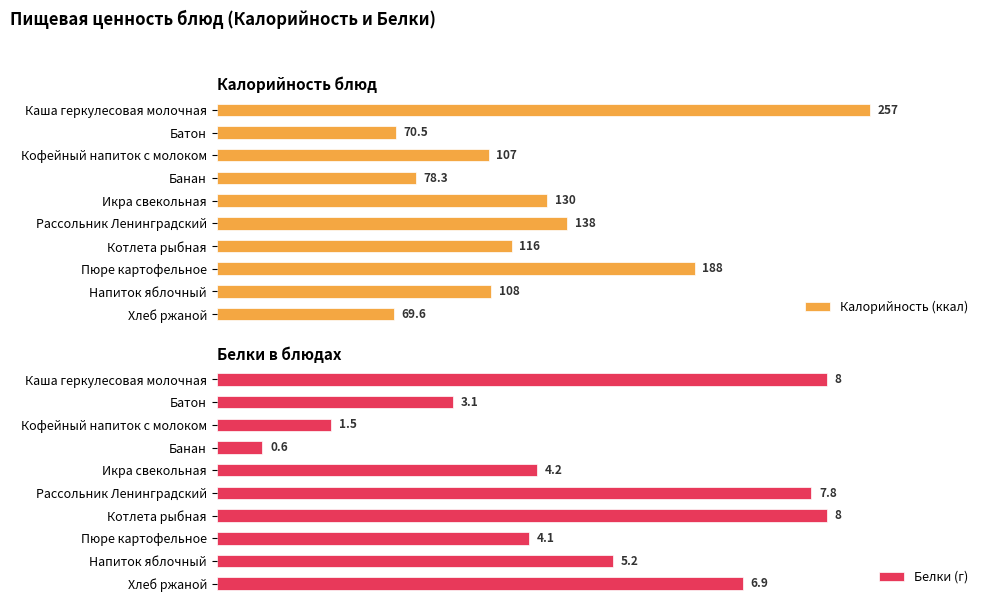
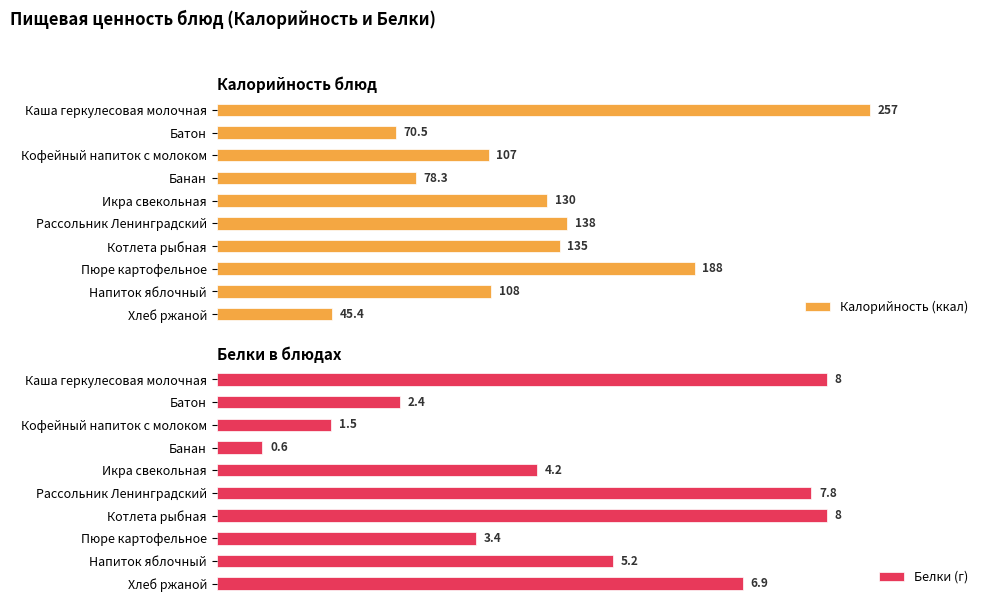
  {
    "Калорийность блюд": {
      "Каша геркулесовая молочная": 257,
      "Батон": 70.5,
      "Кофейный напиток с молоком": 107,
      "Банан": 78.3,
      "Икра свекольная": 130,
      "Рассольник Ленинградский": 138,
-     "Котлета рыбная": 116,
+     "Котлета рыбная": 135,
      "Пюре картофельное": 188,
      "Напиток яблочный": 108,
-     "Хлеб ржаной": 69.6
+     "Хлеб ржаной": 45.4
    },
    "Белки в блюдах": {
      "Каша геркулесовая молочная": 8,
-     "Батон": 3.1,
+     "Батон": 2.4,
      "Кофейный напиток с молоком": 1.5,
      "Банан": 0.6,
      "Икра свекольная": 4.2,
      "Рассольник Ленинградский": 7.8,
      "Котлета рыбная": 8,
-     "Пюре картофельное": 4.1,
+     "Пюре картофельное": 3.4,
      "Напиток яблочный": 5.2,
      "Хлеб ржаной": 6.9
    }
  }
